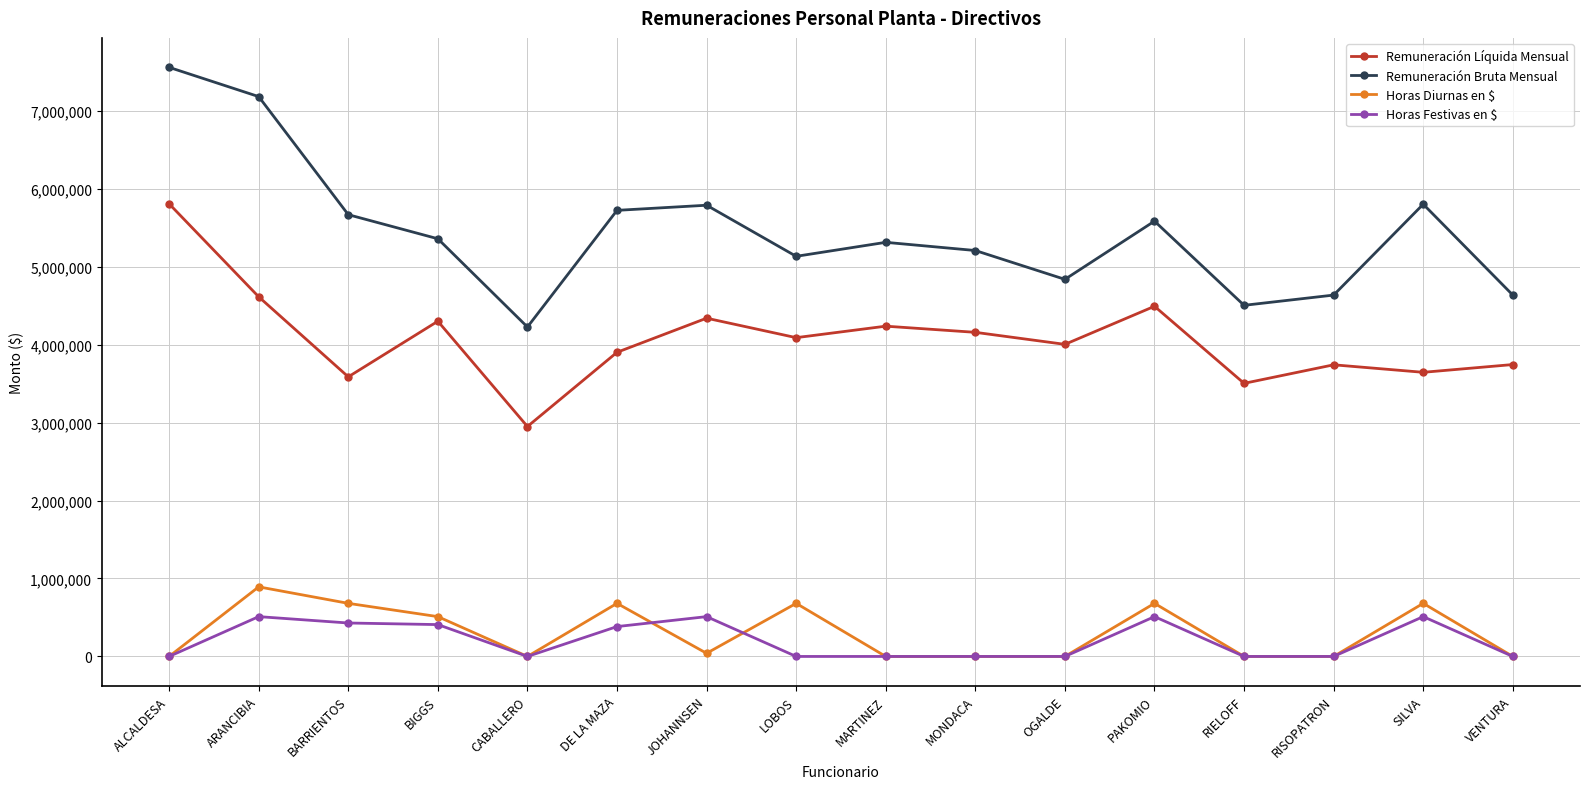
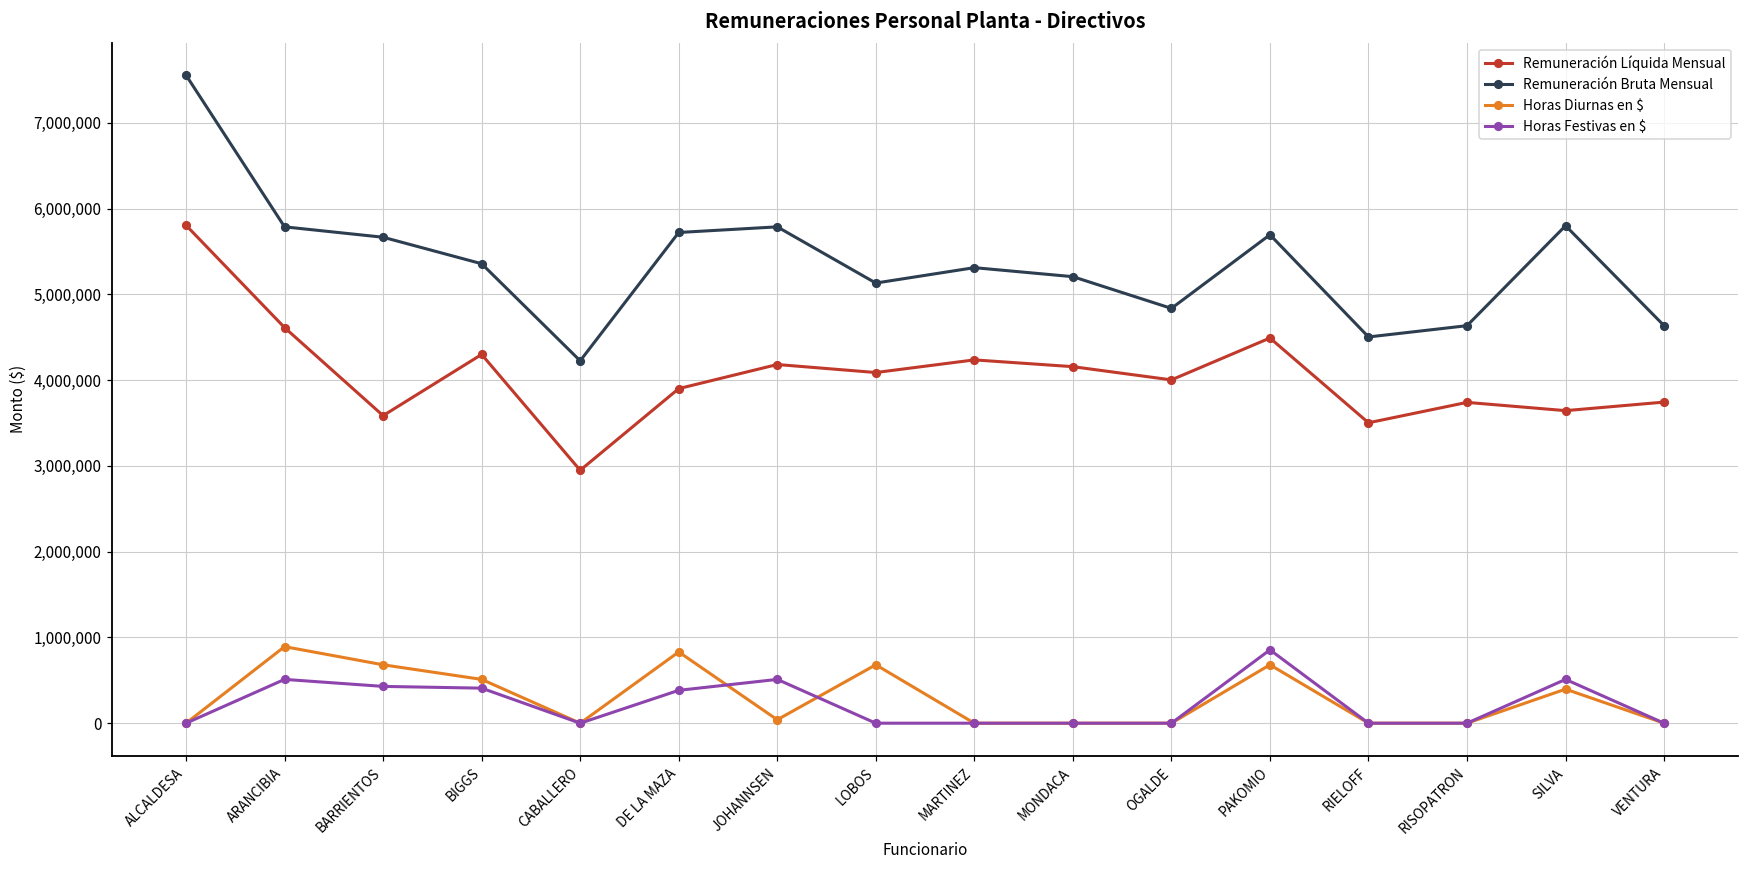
  {
    "Remuneración Líquida Mensual": {
      "ALCALDESA": "5,800,000",
      "ARANCIBIA": "4,600,000",
      "BARRIENTOS": "3,600,000",
      "BIGGS": "4,300,000",
      "CABALLERO": "2,900,000",
      "DE LA MAZA": "3,900,000",
-     "JOHANNSEN": "4,300,000",
+     "JOHANNSEN": "4,200,000",
      "LOBOS": "4,100,000",
      "MARTINEZ": "4,200,000",
      "MONDACA": "4,200,000",
      "OGALDE": "4,000,000",
      "PAKOMIO": "4,500,000",
      "RIELOFF": "3,500,000",
      "RISOPATRON": "3,700,000",
      "SILVA": "3,600,000",
      "VENTURA": "3,700,000"
    },
    "Remuneración Bruta Mensual": {
      "ALCALDESA": "7,600,000",
-     "ARANCIBIA": "7,200,000",
+     "ARANCIBIA": "5,800,000",
      "BARRIENTOS": "5,700,000",
      "BIGGS": "5,400,000",
      "CABALLERO": "4,200,000",
      "DE LA MAZA": "5,700,000",
      "JOHANNSEN": "5,800,000",
      "LOBOS": "5,100,000",
      "MARTINEZ": "5,300,000",
      "MONDACA": "5,200,000",
      "OGALDE": "4,800,000",
-     "PAKOMIO": "5,600,000",
+     "PAKOMIO": "5,700,000",
      "RIELOFF": "4,500,000",
      "RISOPATRON": "4,600,000",
      "SILVA": "5,800,000",
      "VENTURA": "4,600,000"
    },
    "Horas Diurnas en $": {
      "ARANCIBIA": "900,000",
      "BARRIENTOS": "700,000",
      "BIGGS": "500,000",
-     "DE LA MAZA": "700,000",
+     "DE LA MAZA": "800,000",
      "JOHANNSEN": "0",
      "LOBOS": "700,000",
      "PAKOMIO": "700,000",
-     "SILVA": "700,000"
+     "SILVA": "400,000"
    },
    "Horas Festivas en $": {
      "ARANCIBIA": "500,000",
      "BARRIENTOS": "400,000",
      "BIGGS": "400,000",
      "DE LA MAZA": "400,000",
      "JOHANNSEN": "500,000",
      "LOBOS": "0",
-     "PAKOMIO": "500,000",
+     "PAKOMIO": "900,000",
      "SILVA": "500,000"
    }
  }
